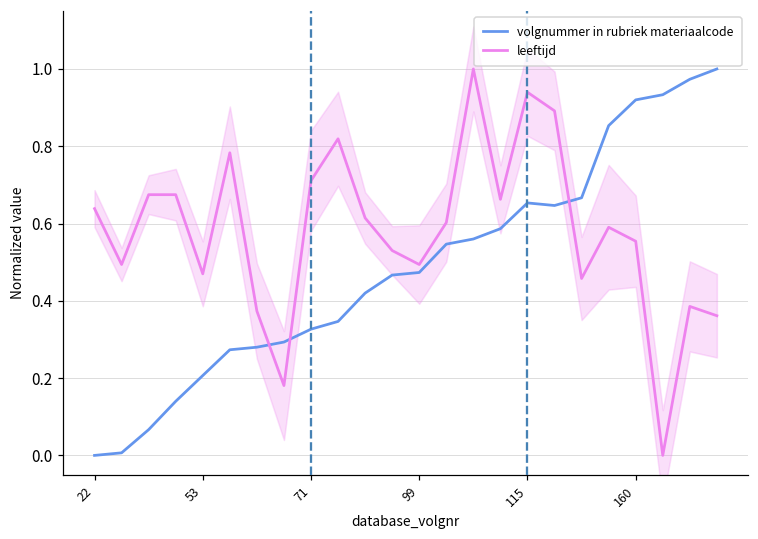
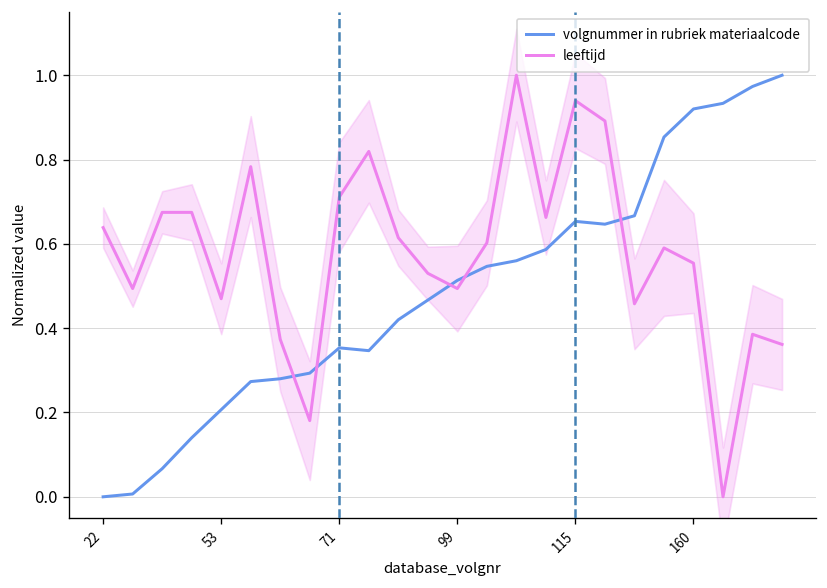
  {
    "volgnummer in rubriek materiaalcode": {
      "53": 0.21,
-     "71": 0.33,
-     "99": 0.47,
+     "71": 0.35,
+     "99": 0.51,
      "115": 0.65,
      "160": 0.92
    }
  }
